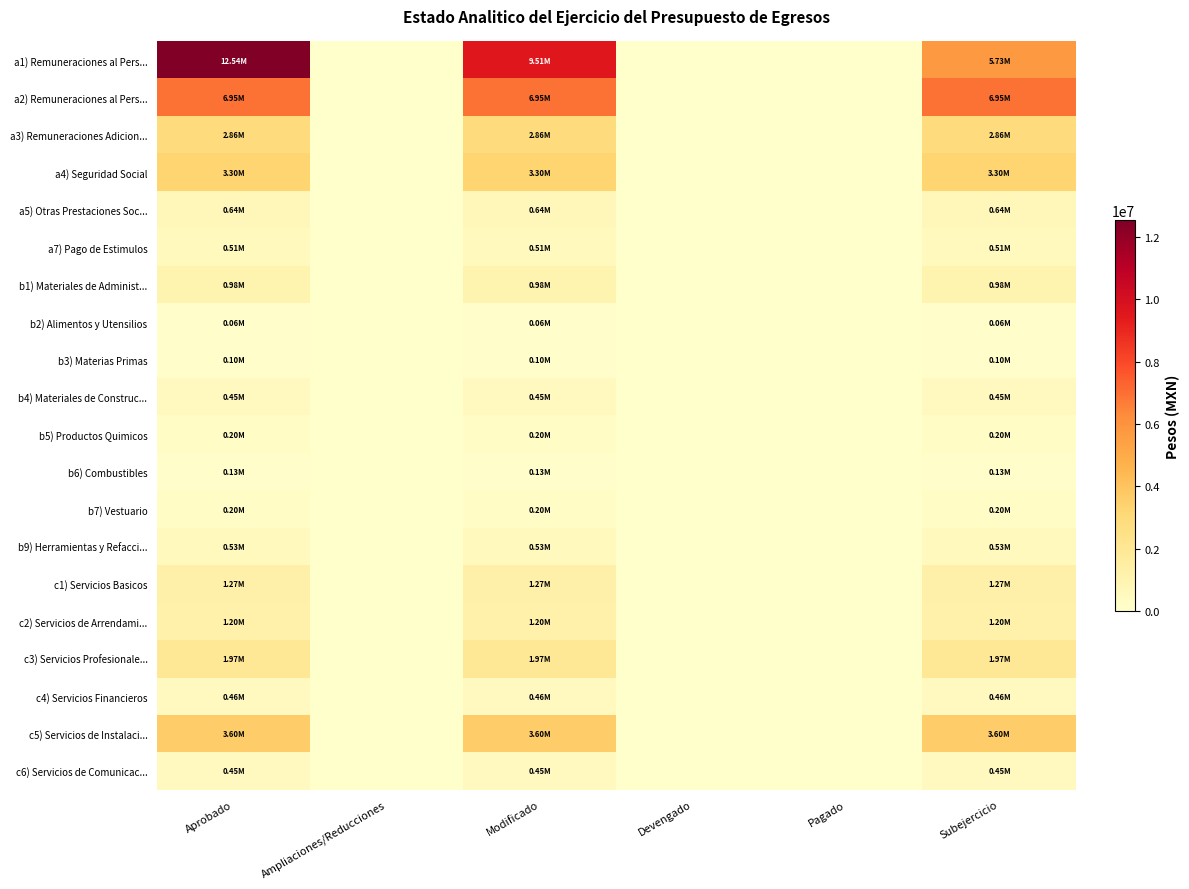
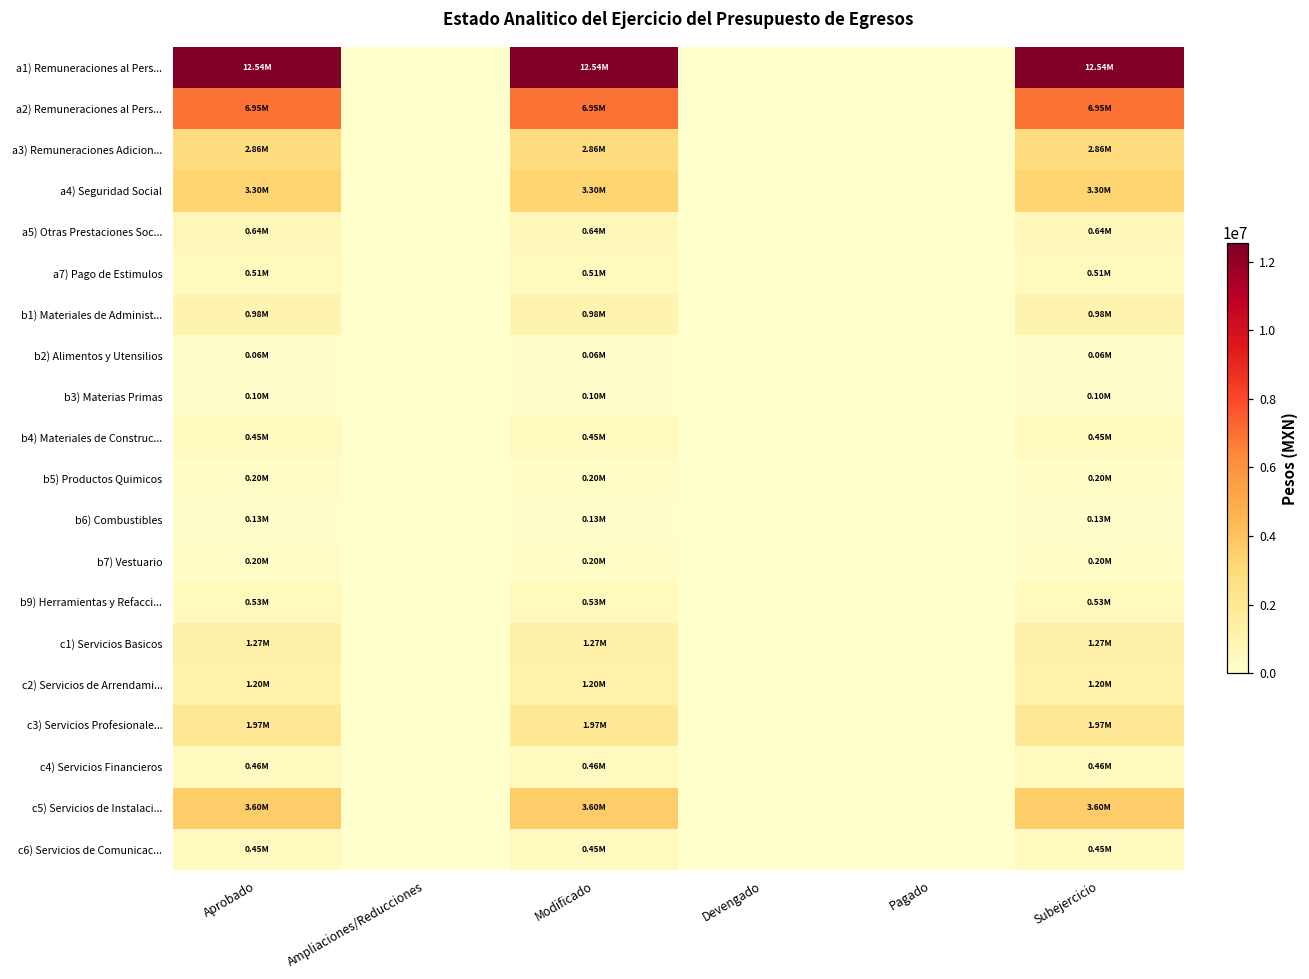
  {
    "a1) Remuneraciones al Pers...": {
      "Aprobado": "12.54M",
-     "Modificado": "9.51M",
-     "Subejercicio": "5.73M"
+     "Modificado": "12.54M",
+     "Subejercicio": "12.54M"
    },
    "a2) Remuneraciones al Pers...": {
      "Aprobado": "6.95M",
      "Modificado": "6.95M",
      "Subejercicio": "6.95M"
    },
    "a3) Remuneraciones Adicion...": {
      "Aprobado": "2.86M",
      "Modificado": "2.86M",
      "Subejercicio": "2.86M"
    },
    "a4) Seguridad Social": {
      "Aprobado": "3.30M",
      "Modificado": "3.30M",
      "Subejercicio": "3.30M"
    },
    "a5) Otras Prestaciones Soc...": {
      "Aprobado": "0.64M",
      "Modificado": "0.64M",
      "Subejercicio": "0.64M"
    },
    "a7) Pago de Estimulos": {
      "Aprobado": "0.51M",
      "Modificado": "0.51M",
      "Subejercicio": "0.51M"
    },
    "b1) Materiales de Administ...": {
      "Aprobado": "0.98M",
      "Modificado": "0.98M",
      "Subejercicio": "0.98M"
    },
    "b2) Alimentos y Utensilios": {
      "Aprobado": "0.06M",
      "Modificado": "0.06M",
      "Subejercicio": "0.06M"
    },
    "b3) Materias Primas": {
      "Aprobado": "0.10M",
      "Modificado": "0.10M",
      "Subejercicio": "0.10M"
    },
    "b4) Materiales de Construc...": {
      "Aprobado": "0.45M",
      "Modificado": "0.45M",
      "Subejercicio": "0.45M"
    },
    "b5) Productos Quimicos": {
      "Aprobado": "0.20M",
      "Modificado": "0.20M",
      "Subejercicio": "0.20M"
    },
    "b6) Combustibles": {
      "Aprobado": "0.13M",
      "Modificado": "0.13M",
      "Subejercicio": "0.13M"
    },
    "b7) Vestuario": {
      "Aprobado": "0.20M",
      "Modificado": "0.20M",
      "Subejercicio": "0.20M"
    },
    "b9) Herramientas y Refacci...": {
      "Aprobado": "0.53M",
      "Modificado": "0.53M",
      "Subejercicio": "0.53M"
    },
    "c1) Servicios Basicos": {
      "Aprobado": "1.27M",
      "Modificado": "1.27M",
      "Subejercicio": "1.27M"
    },
    "c2) Servicios de Arrendami...": {
      "Aprobado": "1.20M",
      "Modificado": "1.20M",
      "Subejercicio": "1.20M"
    },
    "c3) Servicios Profesionale...": {
      "Aprobado": "1.97M",
      "Modificado": "1.97M",
      "Subejercicio": "1.97M"
    },
    "c4) Servicios Financieros": {
      "Aprobado": "0.46M",
      "Modificado": "0.46M",
      "Subejercicio": "0.46M"
    },
    "c5) Servicios de Instalaci...": {
      "Aprobado": "3.60M",
      "Modificado": "3.60M",
      "Subejercicio": "3.60M"
    },
    "c6) Servicios de Comunicac...": {
      "Aprobado": "0.45M",
      "Modificado": "0.45M",
      "Subejercicio": "0.45M"
    }
  }
